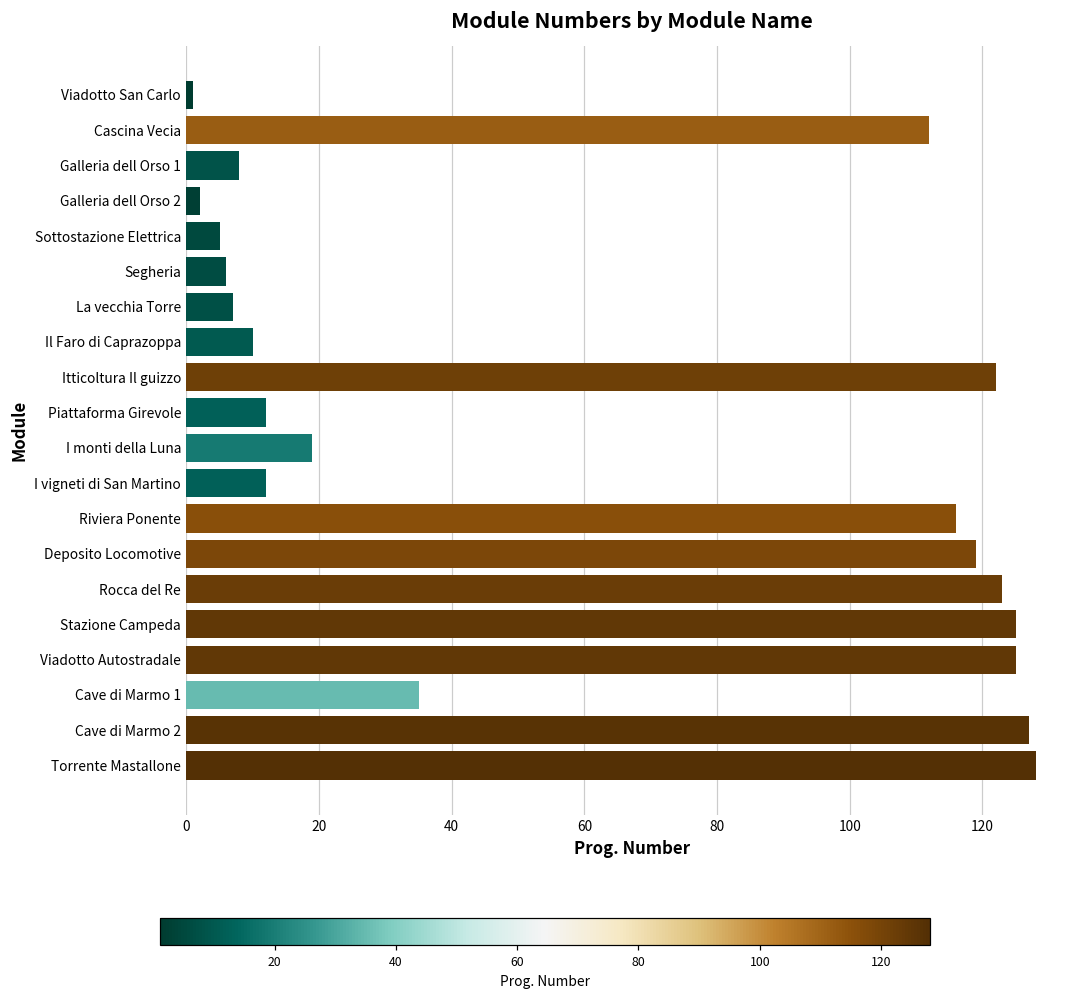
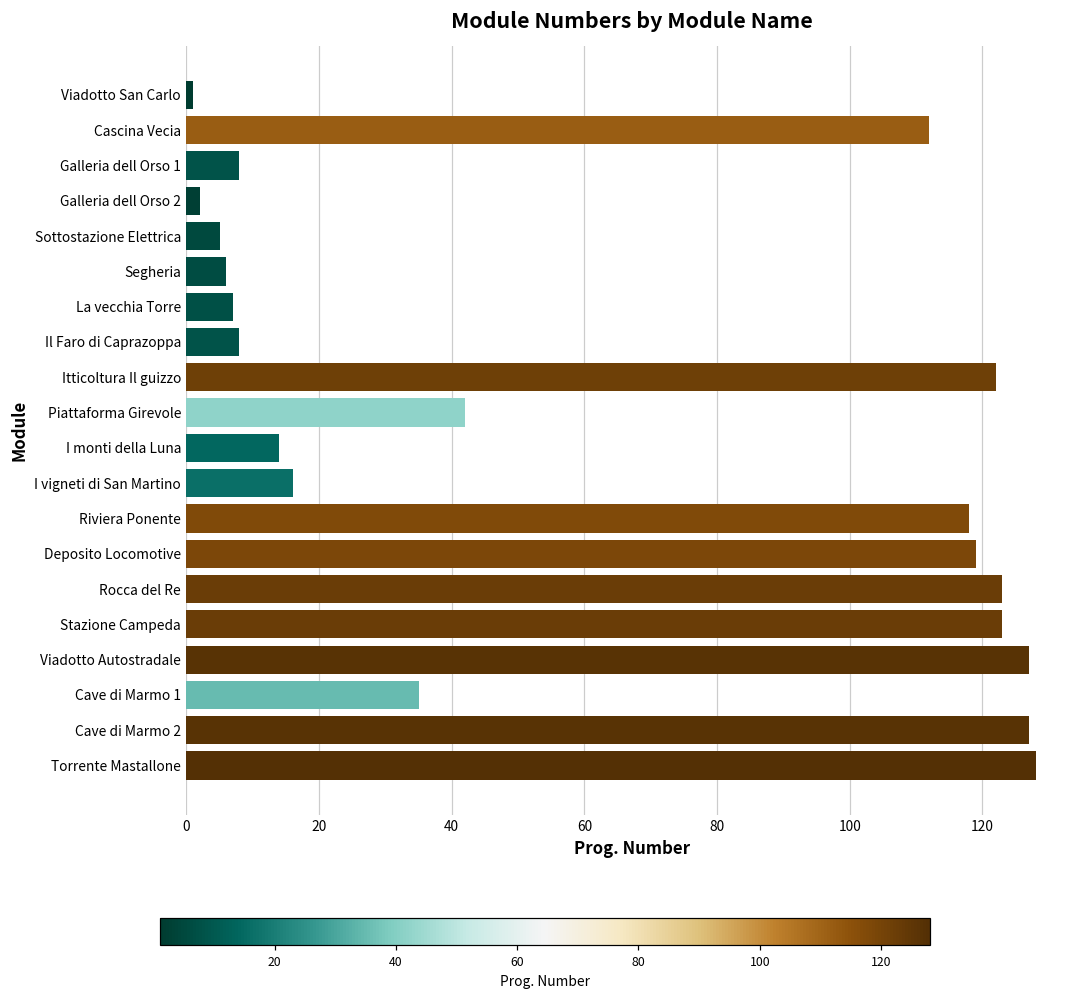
  {
    "Viadotto San Carlo": 1,
    "Cascina Vecia": 112,
    "Galleria dell Orso 1": 8,
    "Galleria dell Orso 2": 2,
    "Sottostazione Elettrica": 5,
    "Segheria": 6,
    "La vecchia Torre": 7,
-   "Il Faro di Caprazoppa": 10,
+   "Il Faro di Caprazoppa": 8,
    "Itticoltura Il guizzo": 122,
-   "Piattaforma Girevole": 12,
-   "I monti della Luna": 19,
-   "I vigneti di San Martino": 12,
-   "Riviera Ponente": 116,
+   "Piattaforma Girevole": 42,
+   "I monti della Luna": 14,
+   "I vigneti di San Martino": 16,
+   "Riviera Ponente": 118,
    "Deposito Locomotive": 119,
    "Rocca del Re": 123,
-   "Stazione Campeda": 125,
-   "Viadotto Autostradale": 125,
+   "Stazione Campeda": 123,
+   "Viadotto Autostradale": 127,
    "Cave di Marmo 1": 35,
    "Cave di Marmo 2": 127,
    "Torrente Mastallone": 128
  }
